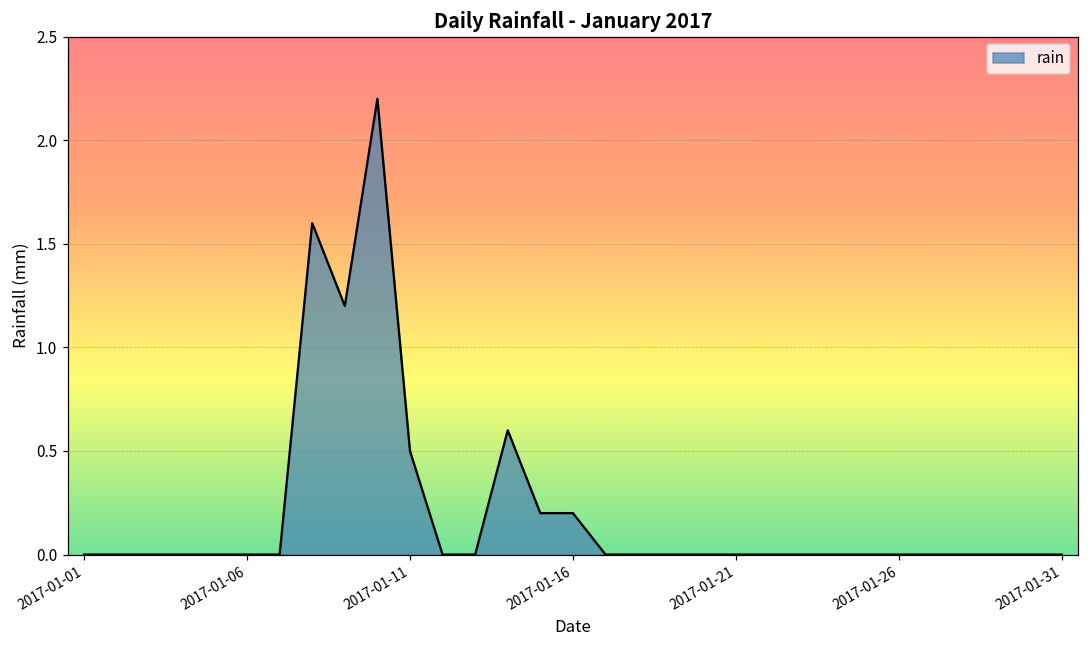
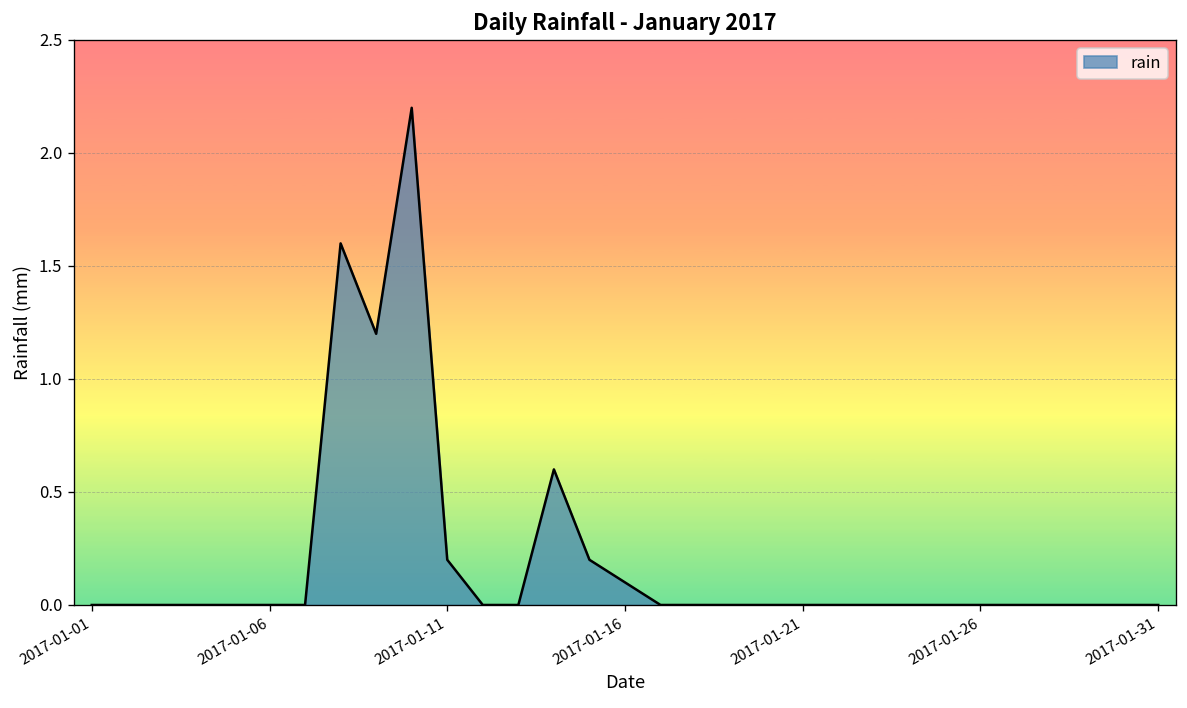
  {
    "2017-01-01": 0.0,
    "2017-01-06": 0.0,
-   "2017-01-11": 0.5,
-   "2017-01-16": 0.2,
+   "2017-01-11": 0.2,
+   "2017-01-16": 0.1,
    "2017-01-21": 0.0,
    "2017-01-26": 0.0,
    "2017-01-31": 0.0
  }
